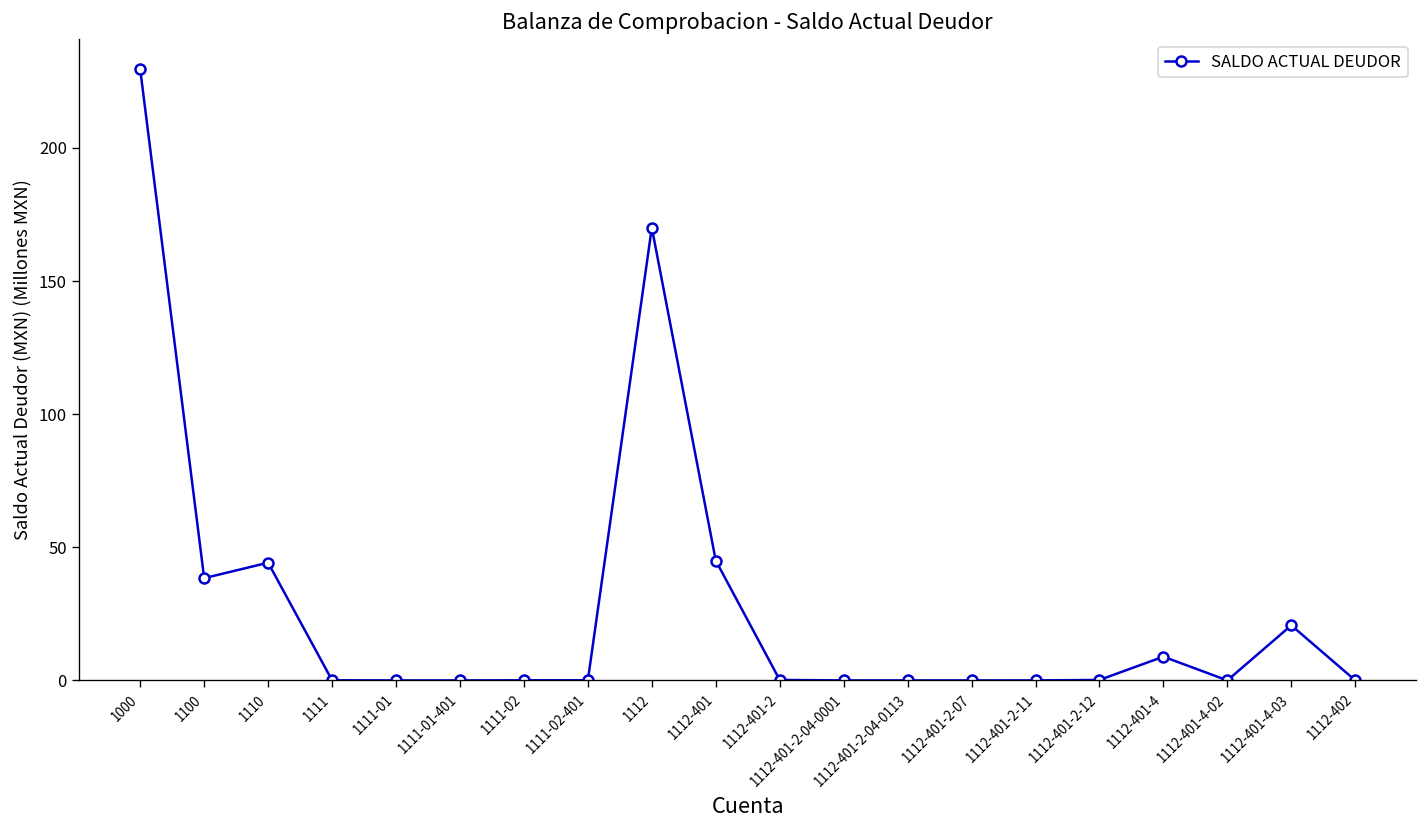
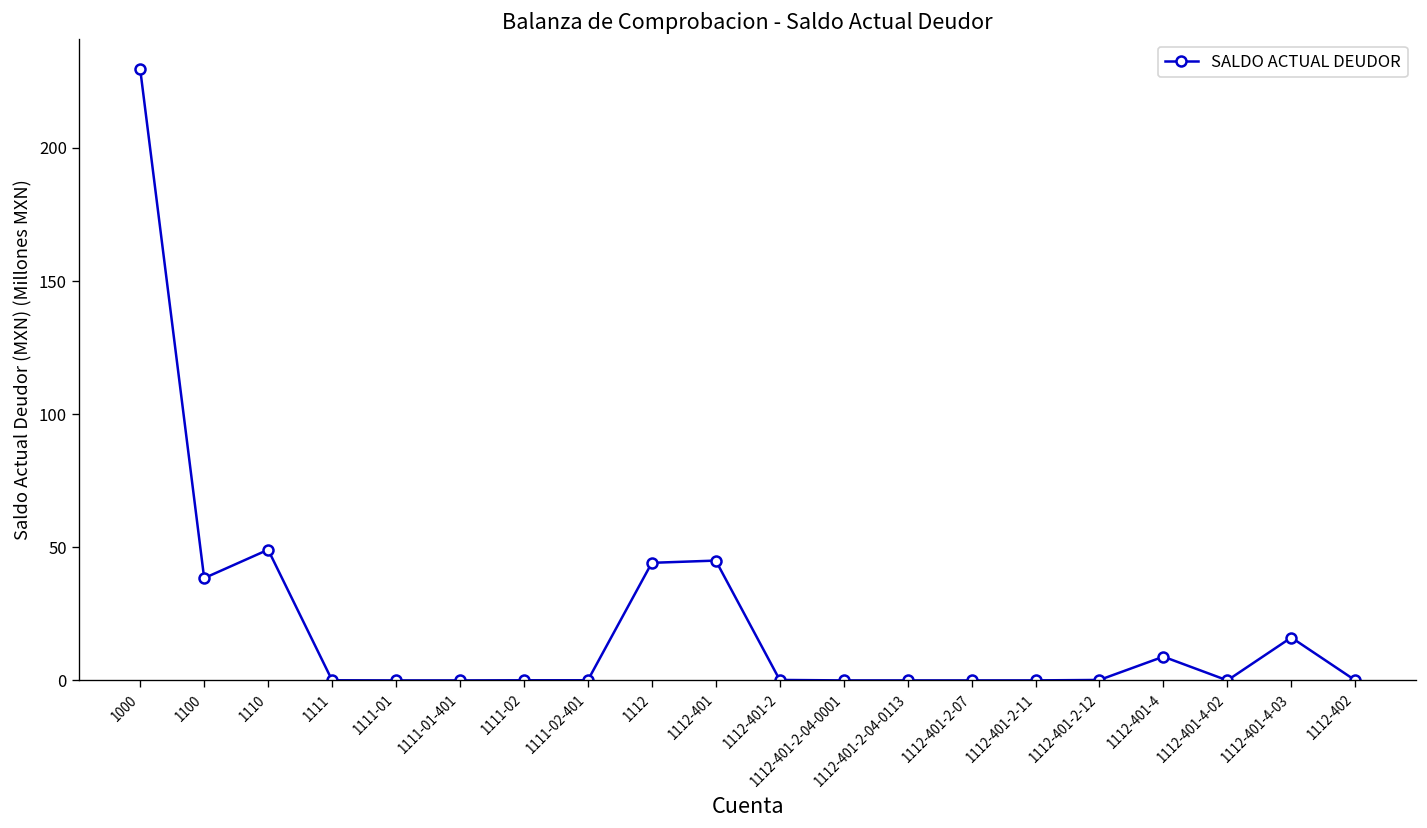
  {
    "1000": 229,
    "1100": 38,
-   "1110": 44,
+   "1110": 49,
    "1111": 0,
    "1111-01": 0,
    "1111-01-401": 0,
    "1111-02": 0,
    "1111-02-401": 0,
-   "1112": 170,
+   "1112": 44,
    "1112-401": 45,
    "1112-401-2": 0,
    "1112-401-2-04-0001": 0,
    "1112-401-2-04-0113": 0,
    "1112-401-2-07": 0,
    "1112-401-2-11": 0,
    "1112-401-2-12": 0,
    "1112-401-4": 9,
    "1112-401-4-02": 0,
-   "1112-401-4-03": 21,
+   "1112-401-4-03": 16,
    "1112-402": 0
  }
